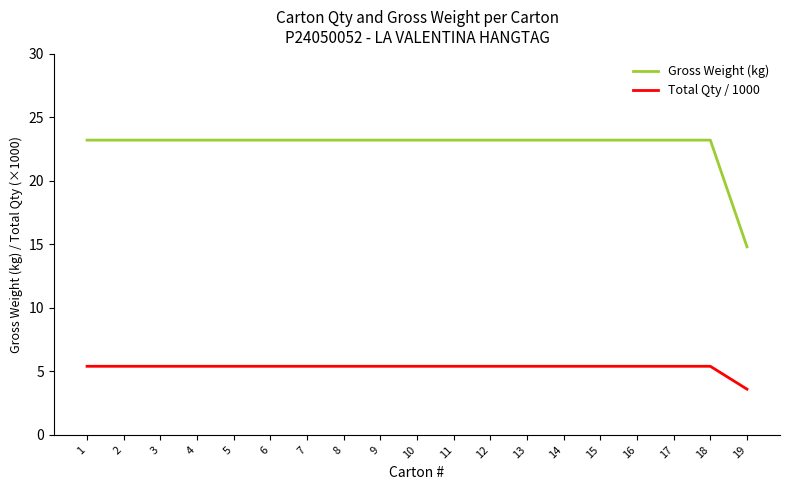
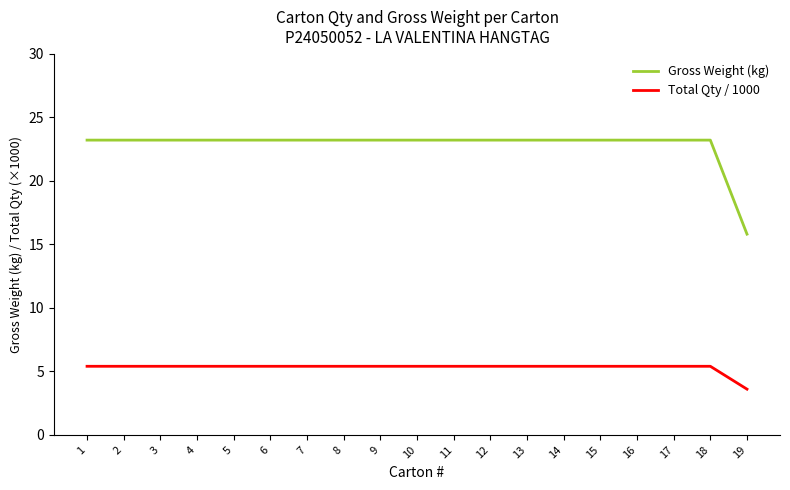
  {
    "Gross Weight (kg)": {
      "1": 23.2,
      "2": 23.2,
      "3": 23.2,
      "4": 23.2,
      "5": 23.2,
      "6": 23.2,
      "7": 23.2,
      "8": 23.2,
      "9": 23.2,
      "10": 23.2,
      "11": 23.2,
      "12": 23.2,
      "13": 23.2,
      "14": 23.2,
      "15": 23.2,
      "16": 23.2,
      "17": 23.2,
      "18": 23.2,
-     "19": 14.8
+     "19": 15.8
    },
    "Total Qty / 1000": {
      "1": 5.4,
      "2": 5.4,
      "3": 5.4,
      "4": 5.4,
      "5": 5.4,
      "6": 5.4,
      "7": 5.4,
      "8": 5.4,
      "9": 5.4,
      "10": 5.4,
      "11": 5.4,
      "12": 5.4,
      "13": 5.4,
      "14": 5.4,
      "15": 5.4,
      "16": 5.4,
      "17": 5.4,
      "18": 5.4,
      "19": 3.6
    }
  }
